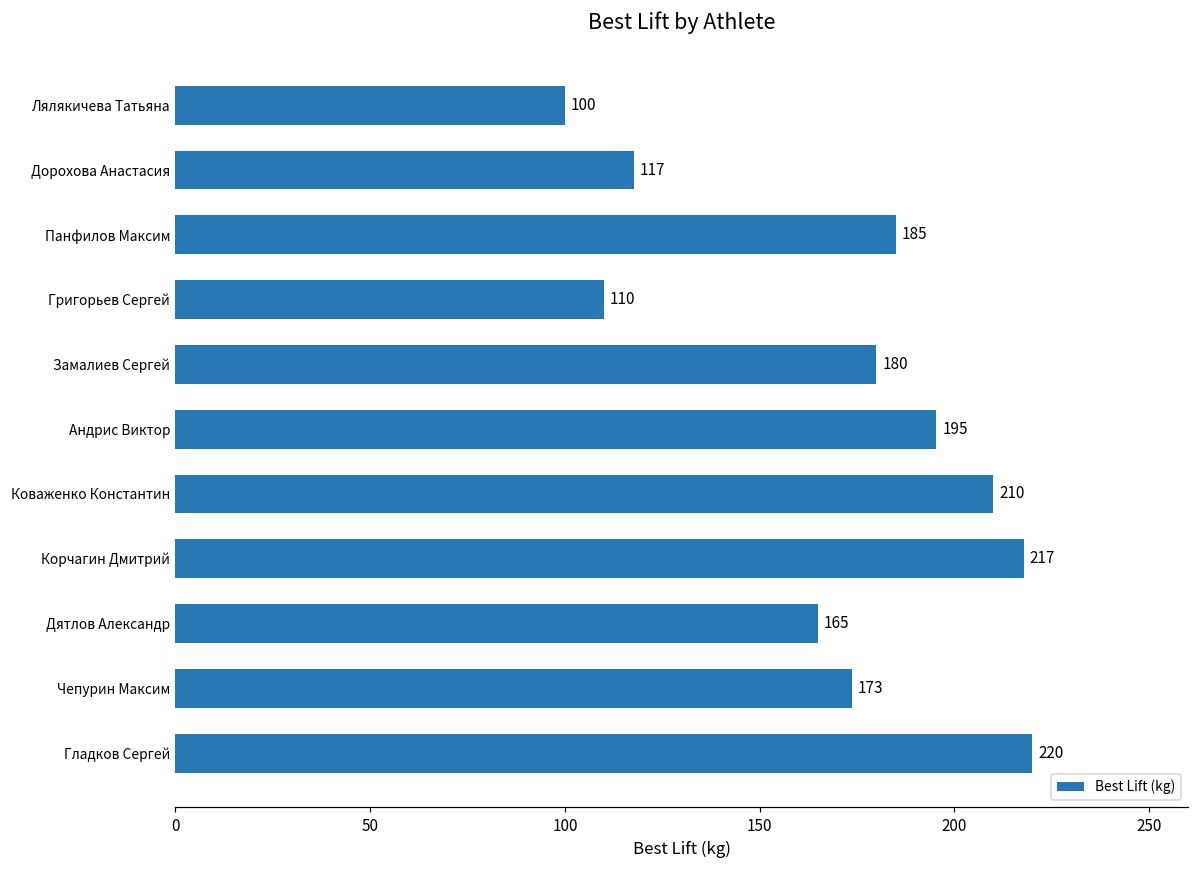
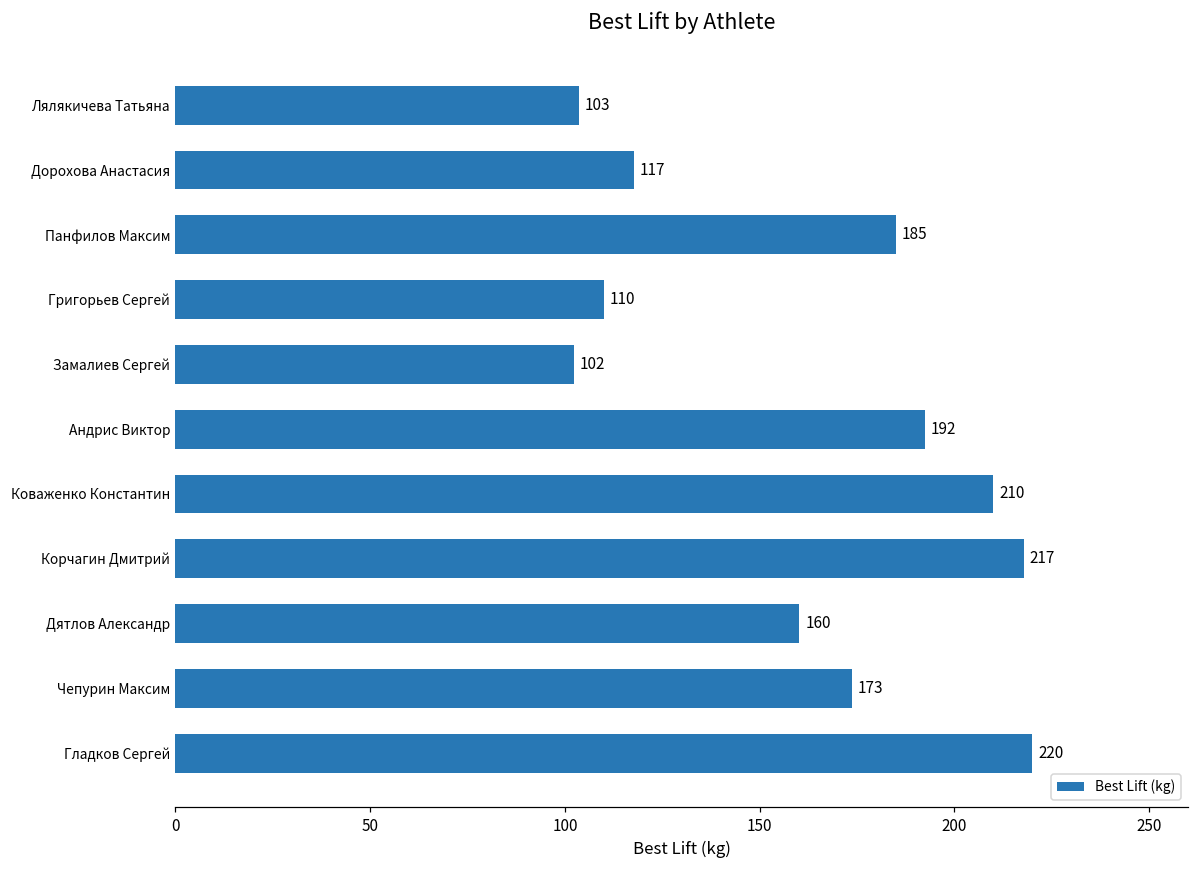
  {
-   "Лялякичева Татьяна": 100,
+   "Лялякичева Татьяна": 103,
    "Панфилов Максим": 185,
    "Григорьев Сергей": 110,
-   "Замалиев Сергей": 180,
-   "Андрис Виктор": 195,
+   "Замалиев Сергей": 102,
+   "Андрис Виктор": 192,
    "Коваженко Константин": 210,
-   "Дятлов Александр": 165,
+   "Дятлов Александр": 160,
    "Гладков Сергей": 220
  }
